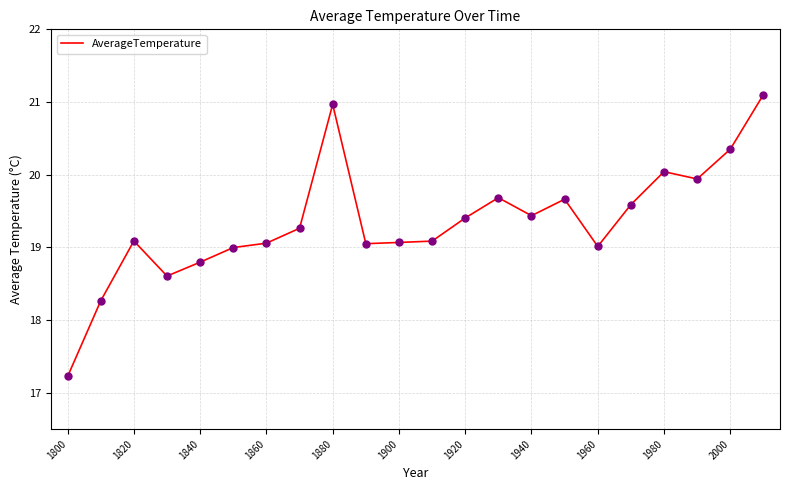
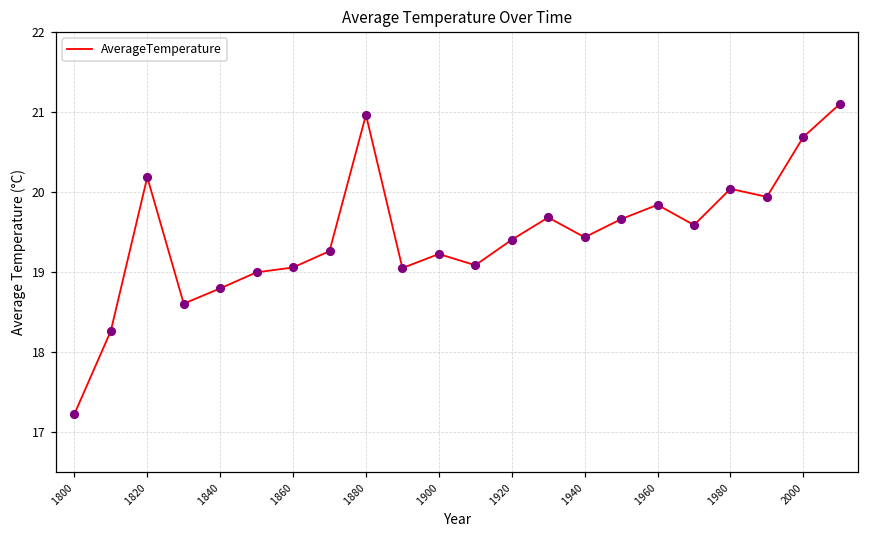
  {
    "1800": 17.2,
-   "1820": 19.1,
+   "1820": 20.2,
    "1840": 18.8,
    "1860": 19.1,
    "1880": 21.0,
-   "1900": 19.1,
+   "1900": 19.2,
    "1920": 19.4,
    "1940": 19.4,
-   "1960": 19.0,
+   "1960": 19.8,
    "1980": 20.0,
-   "2000": 20.4
+   "2000": 20.7
  }
